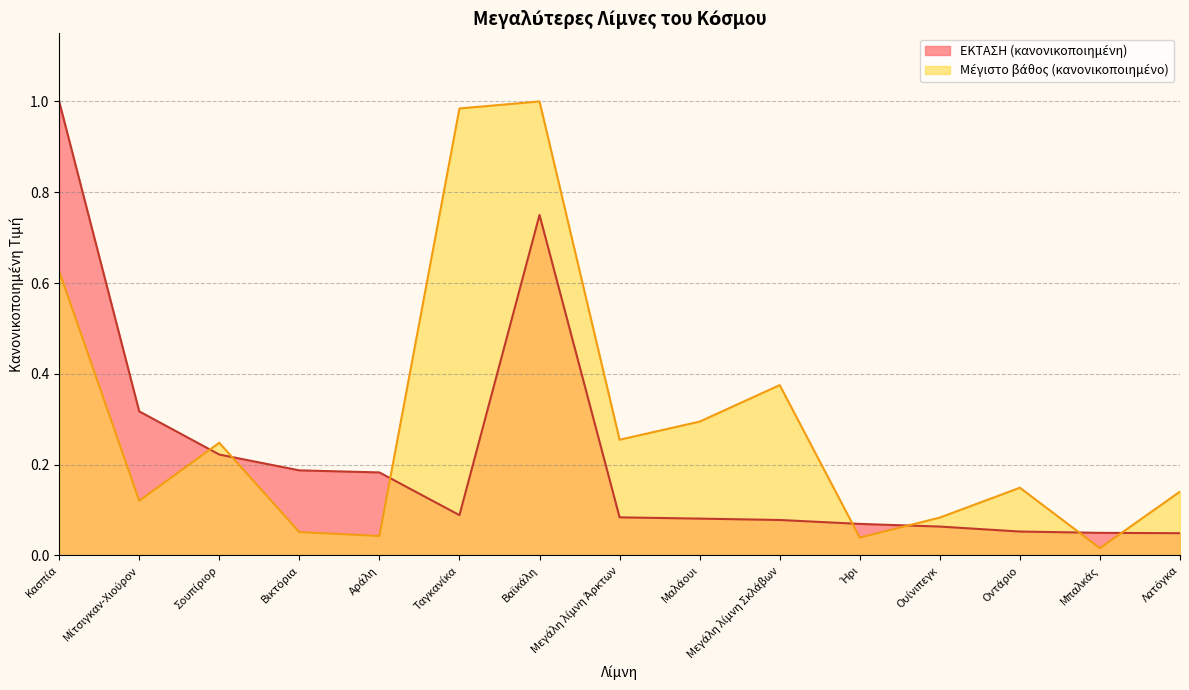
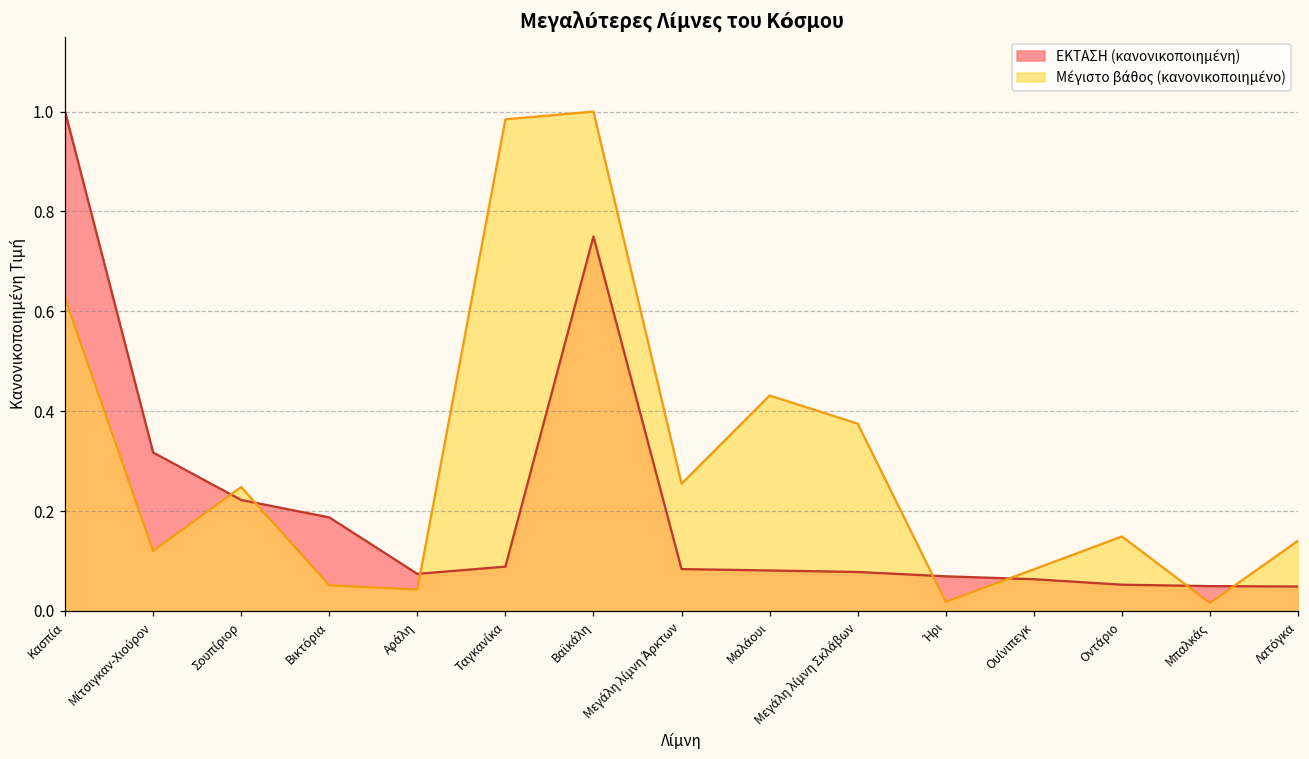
  {
    "ΕΚΤΑΣΗ (κανονικοποιημένη)": {
      "Κασπία": 1.00,
      "Μίτσιγκαν-Χιούρον": 0.32,
      "Σουπίριορ": 0.22,
      "Βικτόρια": 0.19,
-     "Αράλη": 0.18,
+     "Αράλη": 0.07,
      "Ταγκανίκα": 0.09,
      "Βαϊκάλη": 0.75,
      "Μεγάλη λίμνη Άρκτων": 0.08,
      "Μαλάουι": 0.08,
      "Μεγάλη λίμνη Σκλάβων": 0.08,
      "Ήρι": 0.07,
      "Ουίνιπεγκ": 0.06,
      "Οντάριο": 0.05,
      "Μπαλκάς": 0.05,
      "Λατόγκα": 0.05
    },
    "Μέγιστο βάθος (κανονικοποιημένο)": {
      "Κασπία": 0.63,
      "Μίτσιγκαν-Χιούρον": 0.12,
      "Σουπίριορ": 0.25,
      "Βικτόρια": 0.05,
      "Αράλη": 0.04,
      "Ταγκανίκα": 0.98,
      "Βαϊκάλη": 1.00,
      "Μεγάλη λίμνη Άρκτων": 0.25,
-     "Μαλάουι": 0.29,
+     "Μαλάουι": 0.43,
      "Μεγάλη λίμνη Σκλάβων": 0.38,
-     "Ήρι": 0.04,
+     "Ήρι": 0.02,
      "Ουίνιπεγκ": 0.08,
      "Οντάριο": 0.15,
      "Μπαλκάς": 0.02,
      "Λατόγκα": 0.14
    }
  }
